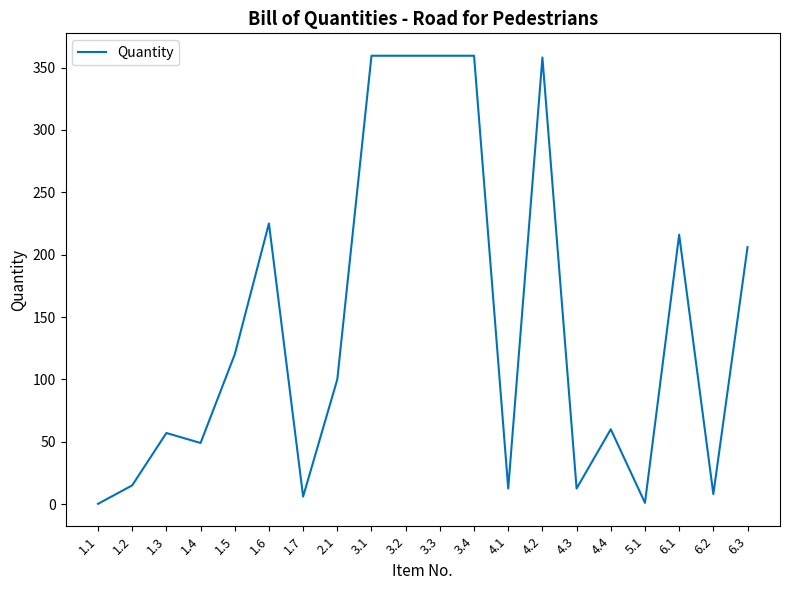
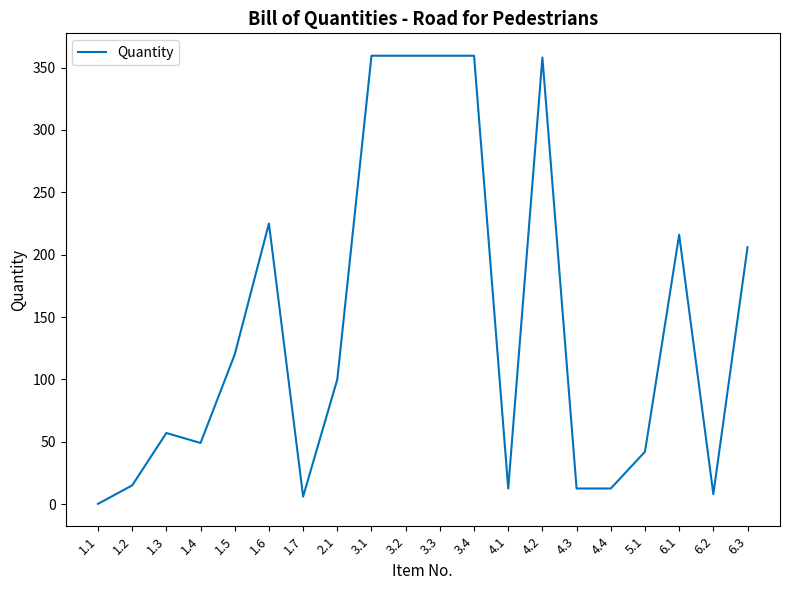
  {
    "1.1": 0,
    "1.2": 15,
    "1.3": 57,
    "1.4": 49,
    "1.5": 120,
    "1.6": 225,
    "1.7": 6,
    "2.1": 100,
    "3.1": 360,
    "3.2": 360,
    "3.3": 360,
    "3.4": 360,
    "4.1": 13,
    "4.2": 358,
    "4.3": 13,
-   "4.4": 60,
-   "5.1": 1,
+   "4.4": 13,
+   "5.1": 42,
    "6.1": 216,
    "6.2": 8,
    "6.3": 206
  }
